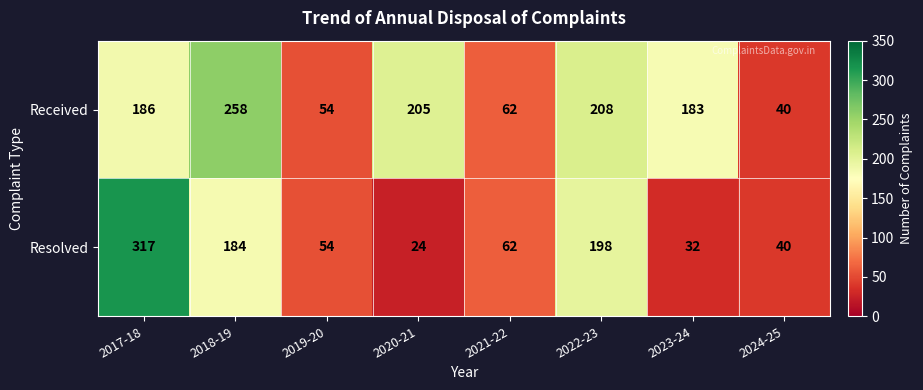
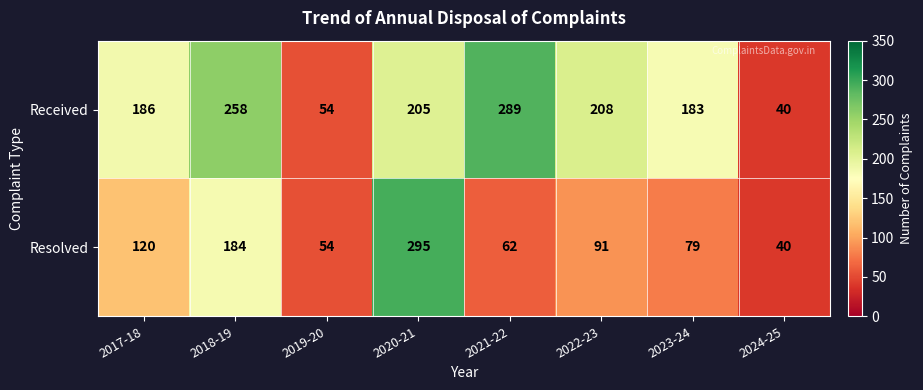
  {
    "Received": {
      "2017-18": 186,
      "2018-19": 258,
      "2019-20": 54,
      "2020-21": 205,
-     "2021-22": 62,
+     "2021-22": 289,
      "2022-23": 208,
      "2023-24": 183
    },
    "Resolved": {
-     "2017-18": 317,
+     "2017-18": 120,
      "2018-19": 184,
      "2019-20": 54,
-     "2020-21": 24,
+     "2020-21": 295,
      "2021-22": 62,
-     "2022-23": 198,
-     "2023-24": 32,
+     "2022-23": 91,
+     "2023-24": 79,
      "2024-25": 40
    }
  }
